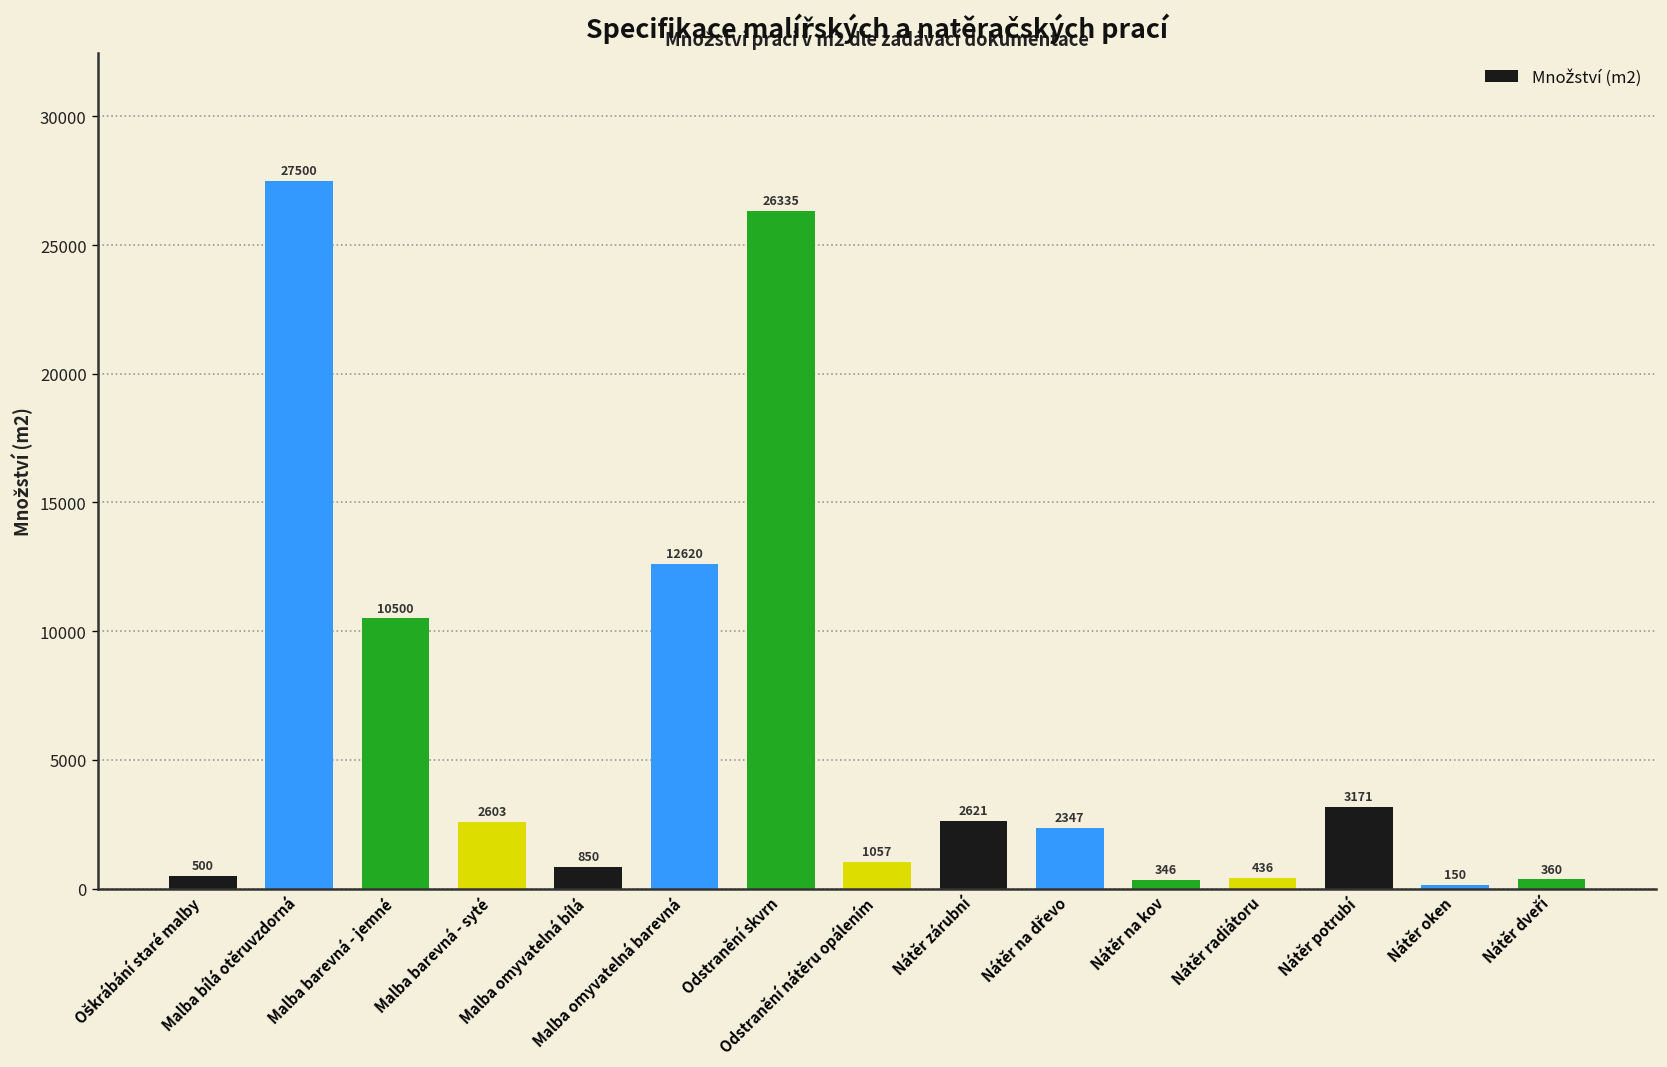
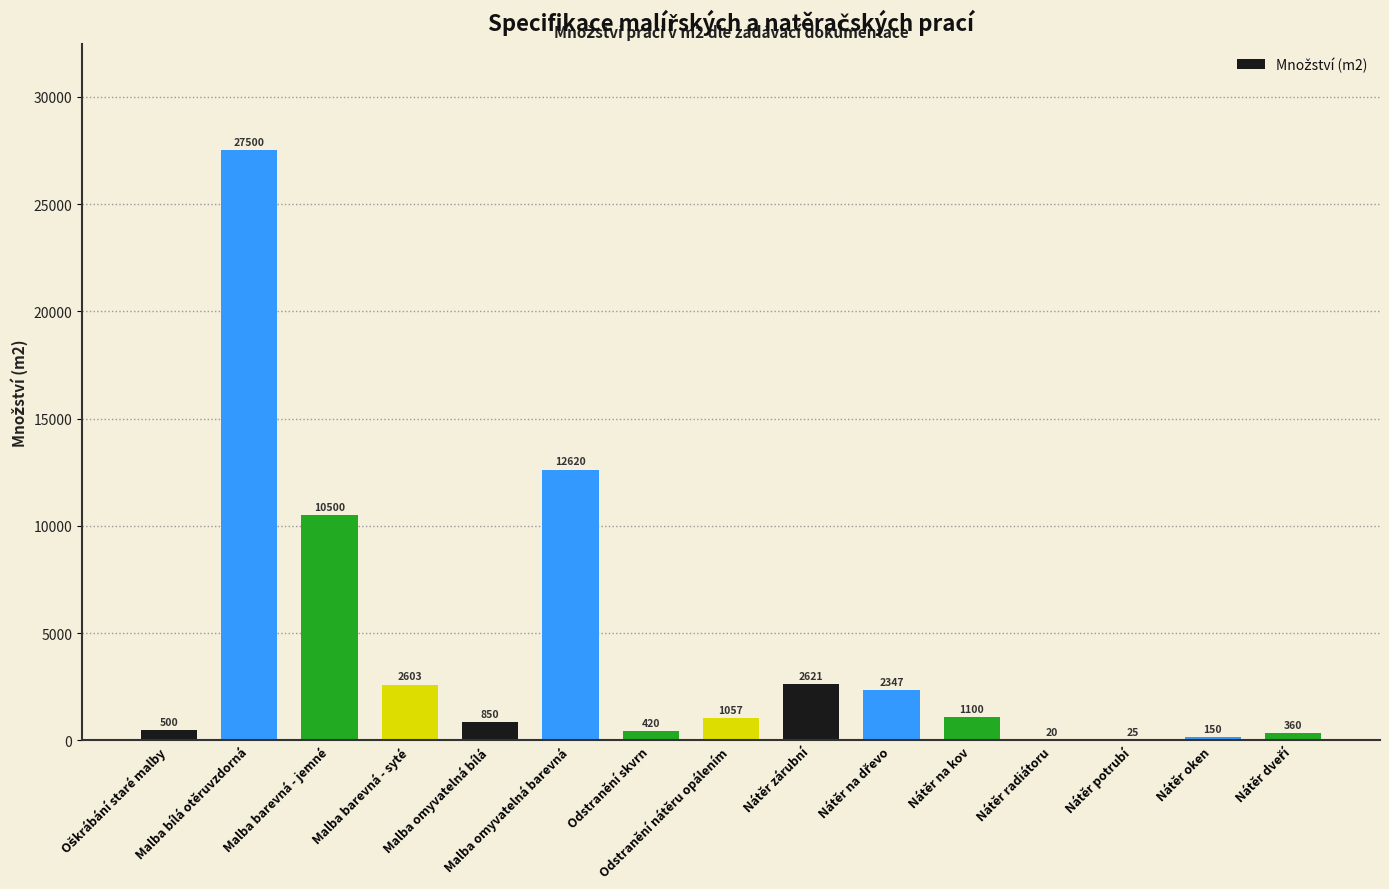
  {
    "Oškrábání staré malby": 500,
    "Malba bílá otěruvzdorná": 27500,
    "Malba barevná - jemné": 10500,
    "Malba barevná - syté": 2603,
    "Malba omyvatelná bílá": 850,
    "Malba omyvatelná barevná": 12620,
-   "Odstranění skvrn": 26335,
+   "Odstranění skvrn": 420,
    "Odstranění nátěru opálením": 1057,
    "Nátěr zárubní": 2621,
    "Nátěr na dřevo": 2347,
-   "Nátěr na kov": 346,
-   "Nátěr radiátoru": 436,
-   "Nátěr potrubí": 3171,
+   "Nátěr na kov": 1100,
+   "Nátěr radiátoru": 20,
+   "Nátěr potrubí": 25,
    "Nátěr oken": 150,
    "Nátěr dveří": 360
  }
